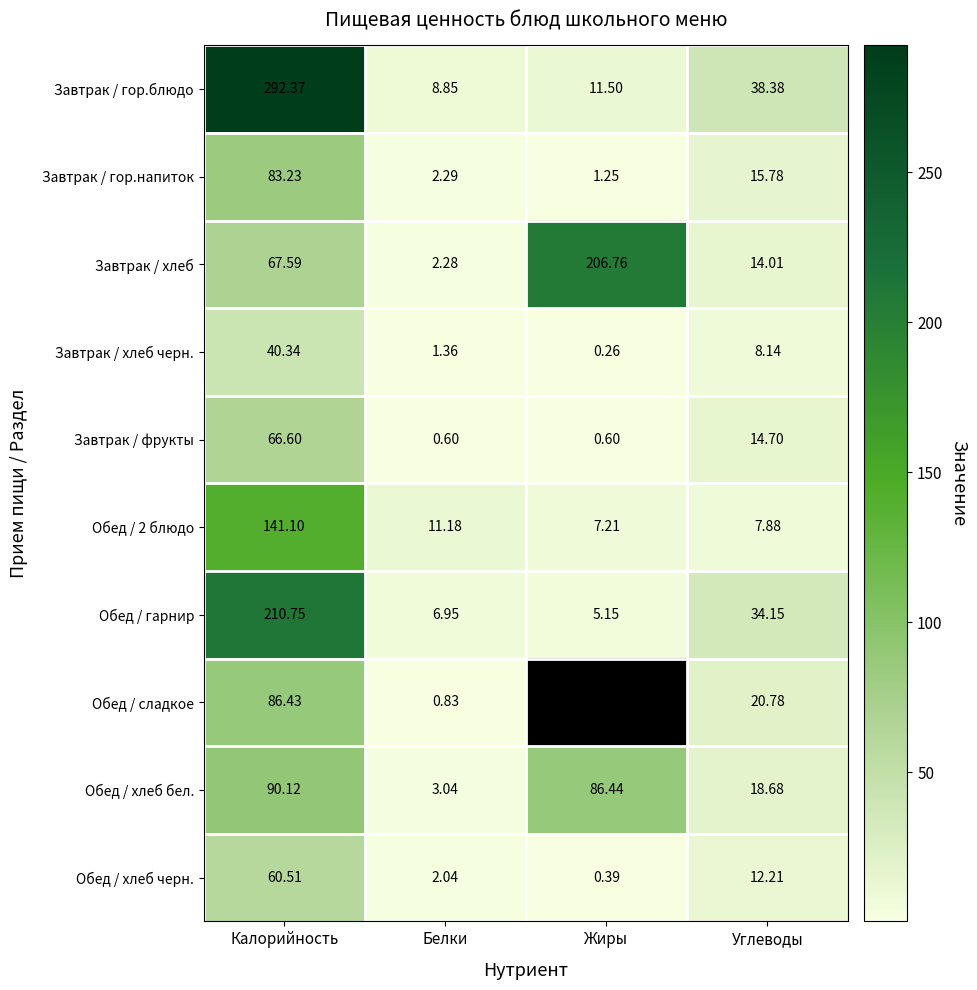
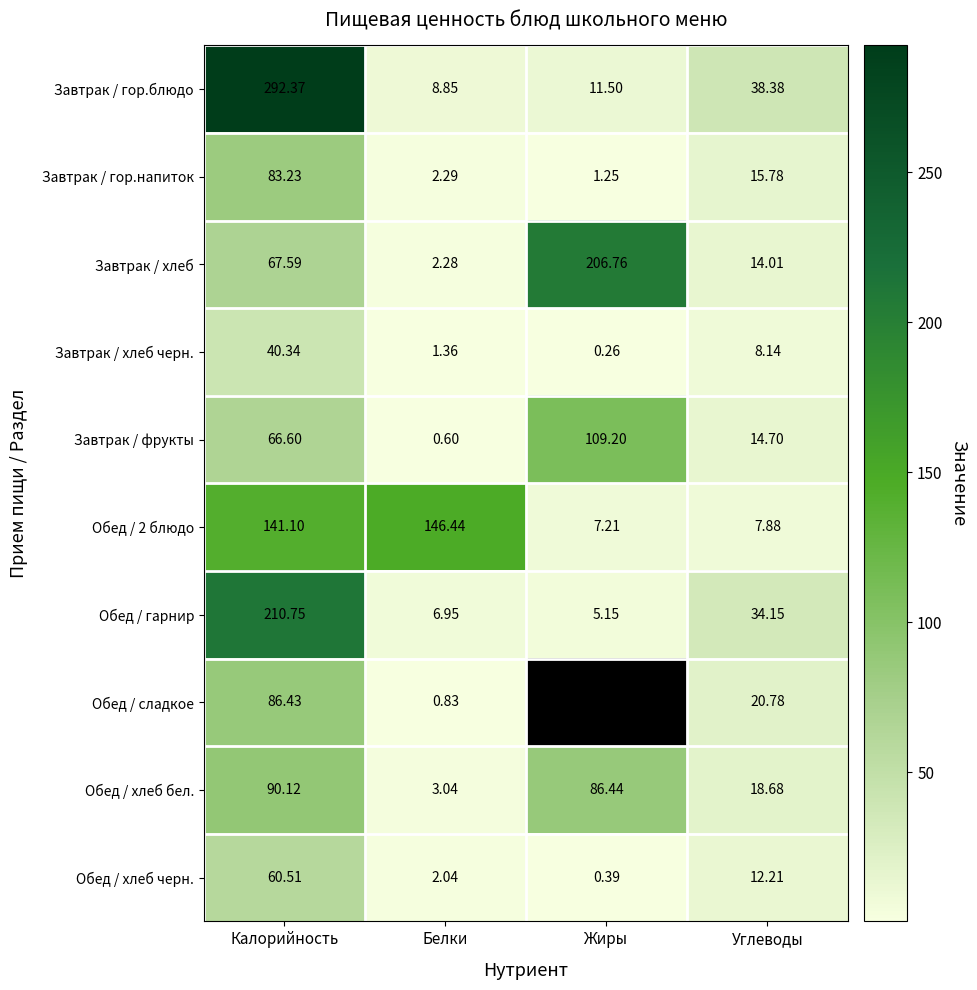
  {
    "Завтрак / гор.блюдо": {
      "Калорийность": 292.37,
      "Белки": 8.85,
      "Жиры": 11.50,
      "Углеводы": 38.38
    },
    "Завтрак / гор.напиток": {
      "Калорийность": 83.23,
      "Белки": 2.29,
      "Жиры": 1.25,
      "Углеводы": 15.78
    },
    "Завтрак / хлеб": {
      "Калорийность": 67.59,
      "Белки": 2.28,
      "Жиры": 206.76,
      "Углеводы": 14.01
    },
    "Завтрак / хлеб черн.": {
      "Калорийность": 40.34,
      "Белки": 1.36,
      "Жиры": 0.26,
      "Углеводы": 8.14
    },
    "Завтрак / фрукты": {
      "Калорийность": 66.60,
      "Белки": 0.60,
-     "Жиры": 0.60,
+     "Жиры": 109.20,
      "Углеводы": 14.70
    },
    "Обед / 2 блюдо": {
      "Калорийность": 141.10,
-     "Белки": 11.18,
+     "Белки": 146.44,
      "Жиры": 7.21,
      "Углеводы": 7.88
    },
    "Обед / гарнир": {
      "Калорийность": 210.75,
      "Белки": 6.95,
      "Жиры": 5.15,
      "Углеводы": 34.15
    },
    "Обед / сладкое": {
      "Калорийность": 86.43,
      "Белки": 0.83,
      "Углеводы": 20.78
    },
    "Обед / хлеб бел.": {
      "Калорийность": 90.12,
      "Белки": 3.04,
      "Жиры": 86.44,
      "Углеводы": 18.68
    },
    "Обед / хлеб черн.": {
      "Калорийность": 60.51,
      "Белки": 2.04,
      "Жиры": 0.39,
      "Углеводы": 12.21
    }
  }
